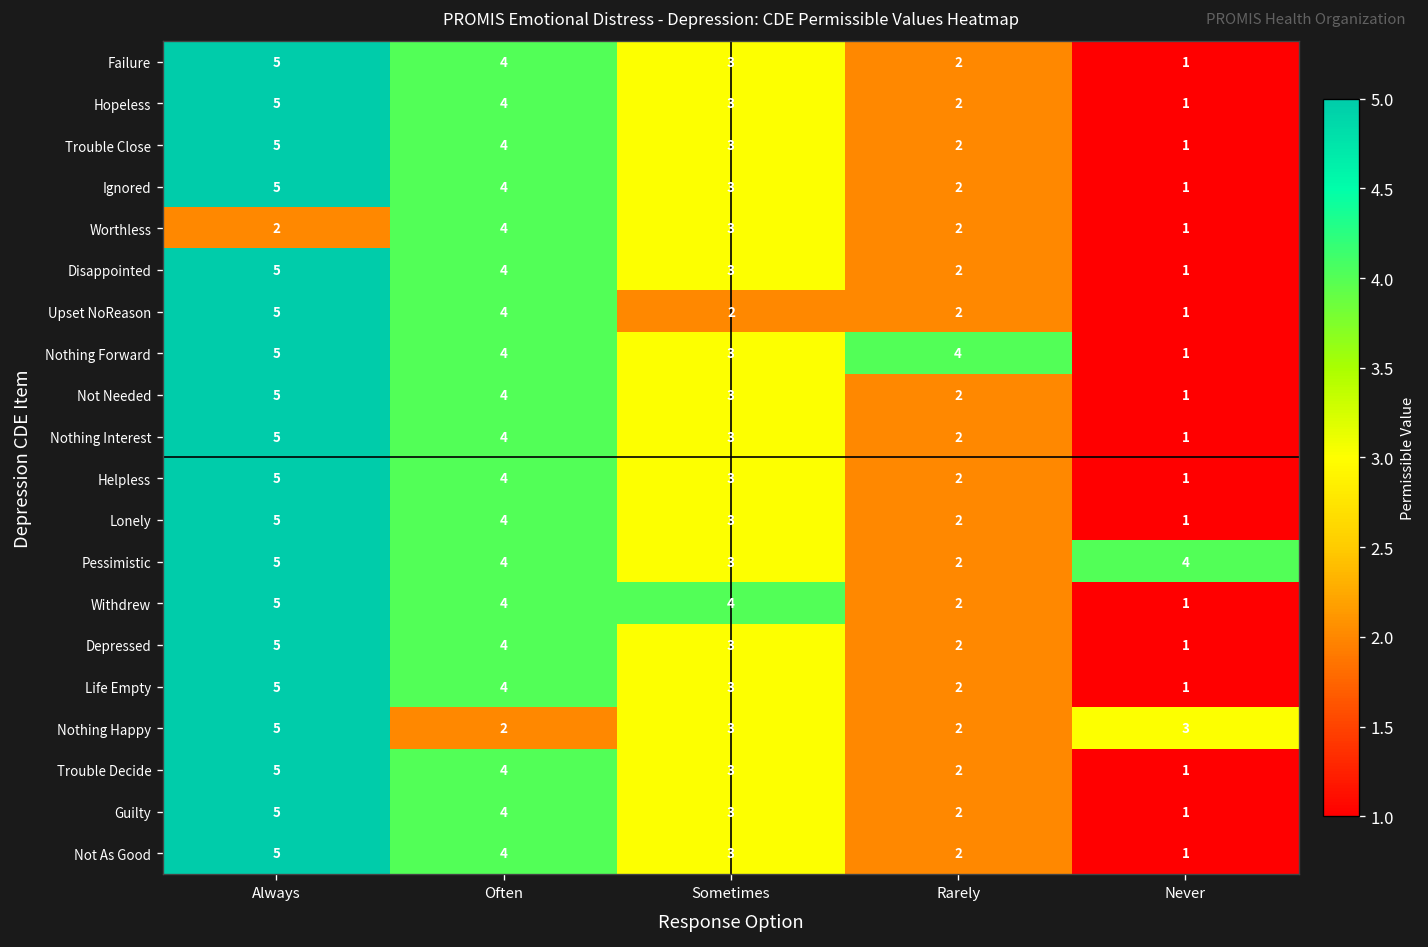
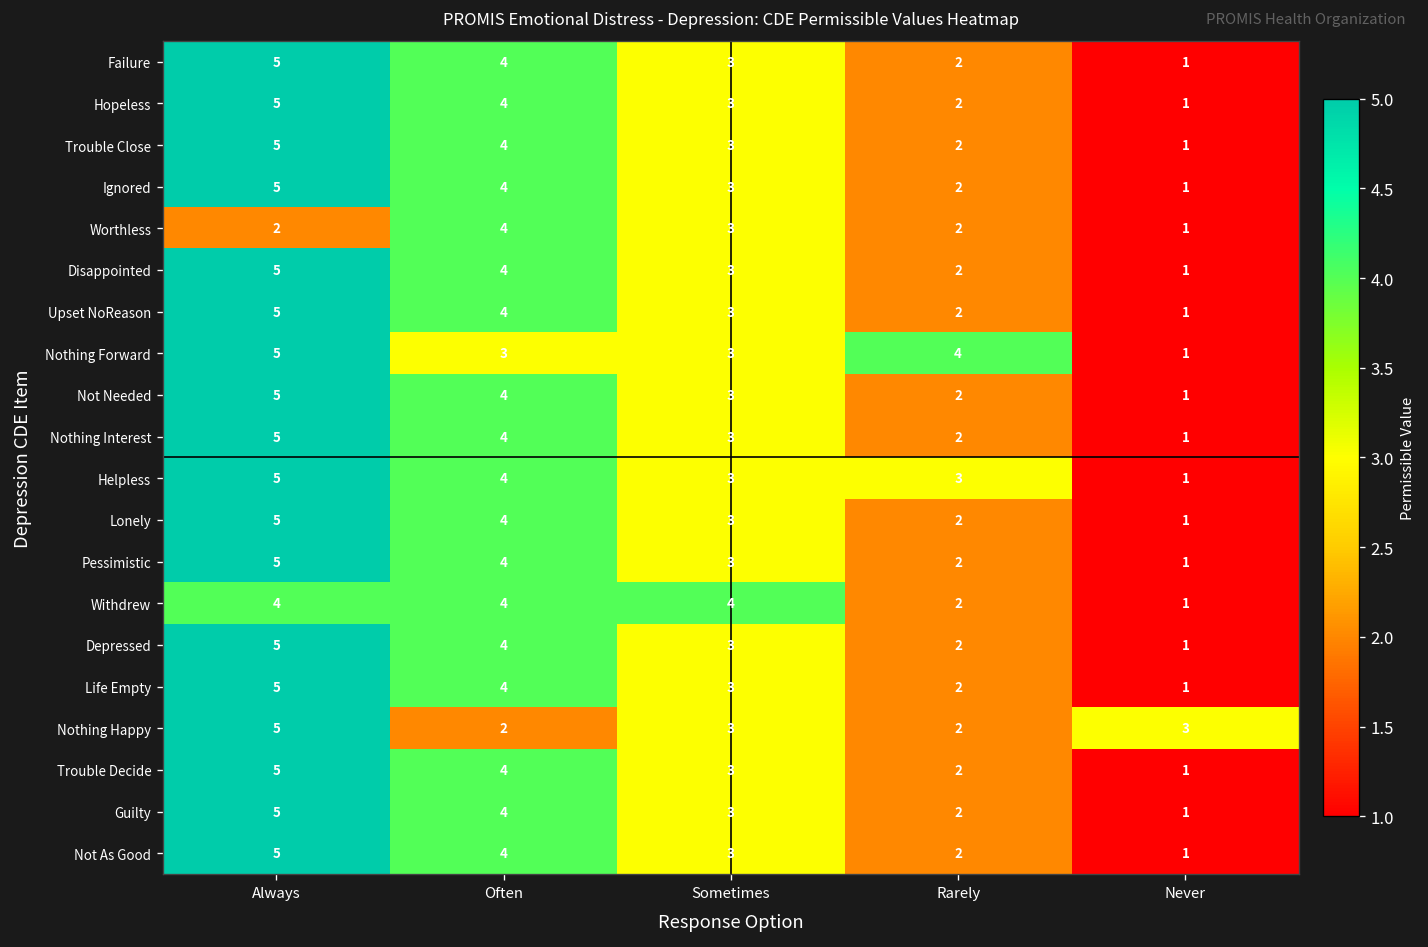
  {
    "Failure": {
      "Always": 5,
      "Often": 4,
      "Sometimes": 3,
      "Rarely": 2,
      "Never": 1
    },
    "Hopeless": {
      "Always": 5,
      "Often": 4,
      "Sometimes": 3,
      "Rarely": 2,
      "Never": 1
    },
    "Trouble Close": {
      "Always": 5,
      "Often": 4,
      "Sometimes": 3,
      "Rarely": 2,
      "Never": 1
    },
    "Ignored": {
      "Always": 5,
      "Often": 4,
      "Sometimes": 3,
      "Rarely": 2,
      "Never": 1
    },
    "Worthless": {
      "Always": 2,
      "Often": 4,
      "Sometimes": 3,
      "Rarely": 2,
      "Never": 1
    },
    "Disappointed": {
      "Always": 5,
      "Often": 4,
      "Sometimes": 3,
      "Rarely": 2,
      "Never": 1
    },
    "Upset NoReason": {
      "Always": 5,
      "Often": 4,
-     "Sometimes": 2,
+     "Sometimes": 3,
      "Rarely": 2,
      "Never": 1
    },
    "Nothing Forward": {
      "Always": 5,
-     "Often": 4,
+     "Often": 3,
      "Sometimes": 3,
      "Rarely": 4,
      "Never": 1
    },
    "Not Needed": {
      "Always": 5,
      "Often": 4,
      "Sometimes": 3,
      "Rarely": 2,
      "Never": 1
    },
    "Nothing Interest": {
      "Always": 5,
      "Often": 4,
      "Sometimes": 3,
      "Rarely": 2,
      "Never": 1
    },
    "Helpless": {
      "Always": 5,
      "Often": 4,
      "Sometimes": 3,
-     "Rarely": 2,
+     "Rarely": 3,
      "Never": 1
    },
    "Lonely": {
      "Always": 5,
      "Often": 4,
      "Sometimes": 3,
      "Rarely": 2,
      "Never": 1
    },
    "Pessimistic": {
      "Always": 5,
      "Often": 4,
      "Sometimes": 3,
      "Rarely": 2,
-     "Never": 4
+     "Never": 1
    },
    "Withdrew": {
-     "Always": 5,
+     "Always": 4,
      "Often": 4,
      "Sometimes": 4,
      "Rarely": 2,
      "Never": 1
    },
    "Depressed": {
      "Always": 5,
      "Often": 4,
      "Sometimes": 3,
      "Rarely": 2,
      "Never": 1
    },
    "Life Empty": {
      "Always": 5,
      "Often": 4,
      "Sometimes": 3,
      "Rarely": 2,
      "Never": 1
    },
    "Nothing Happy": {
      "Always": 5,
      "Often": 2,
      "Sometimes": 3,
      "Rarely": 2,
      "Never": 3
    },
    "Trouble Decide": {
      "Always": 5,
      "Often": 4,
      "Sometimes": 3,
      "Rarely": 2,
      "Never": 1
    },
    "Guilty": {
      "Always": 5,
      "Often": 4,
      "Sometimes": 3,
      "Rarely": 2,
      "Never": 1
    },
    "Not As Good": {
      "Always": 5,
      "Often": 4,
      "Sometimes": 3,
      "Rarely": 2,
      "Never": 1
    }
  }
